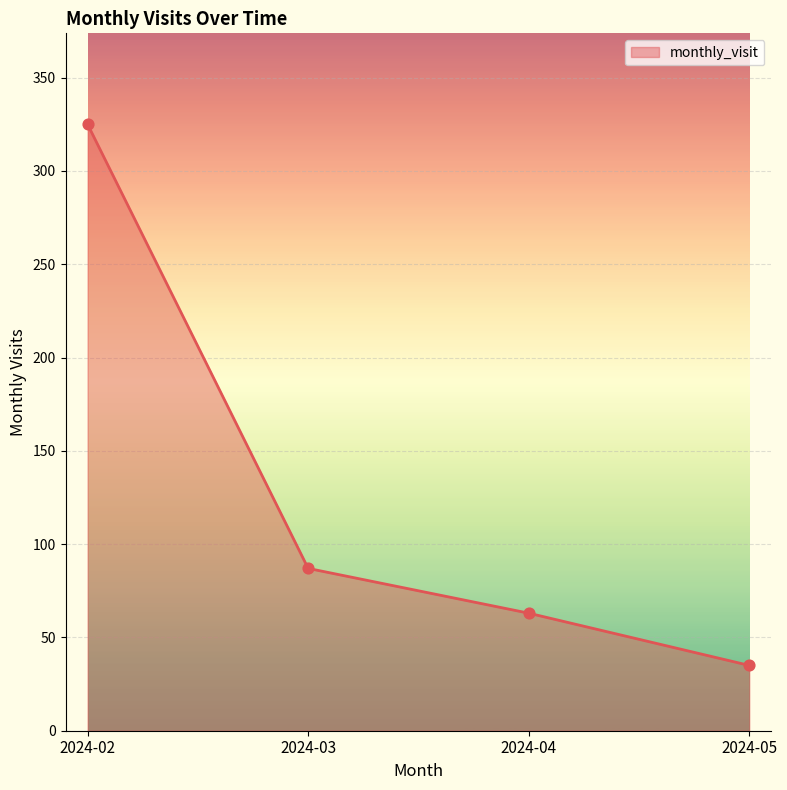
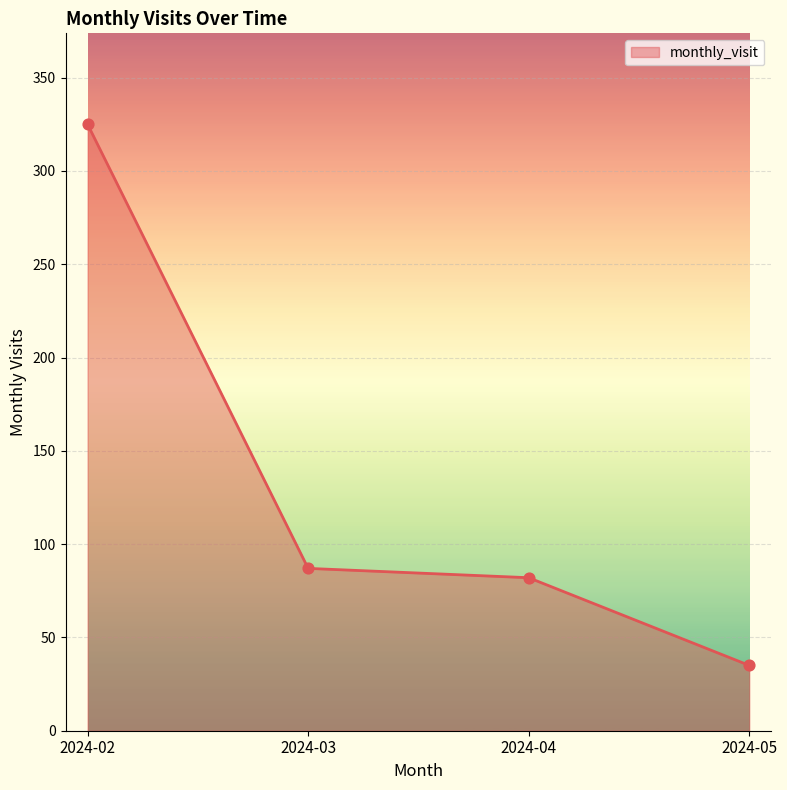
  {
    "2024-02": 325,
    "2024-03": 87,
-   "2024-04": 63,
+   "2024-04": 82,
    "2024-05": 35
  }
